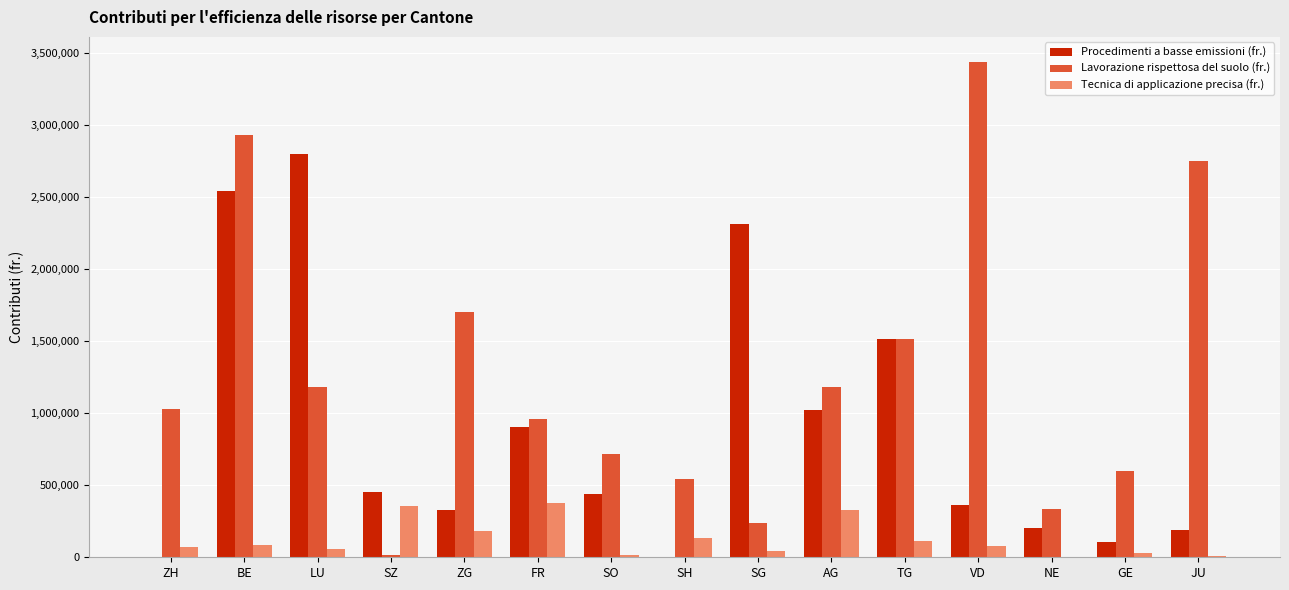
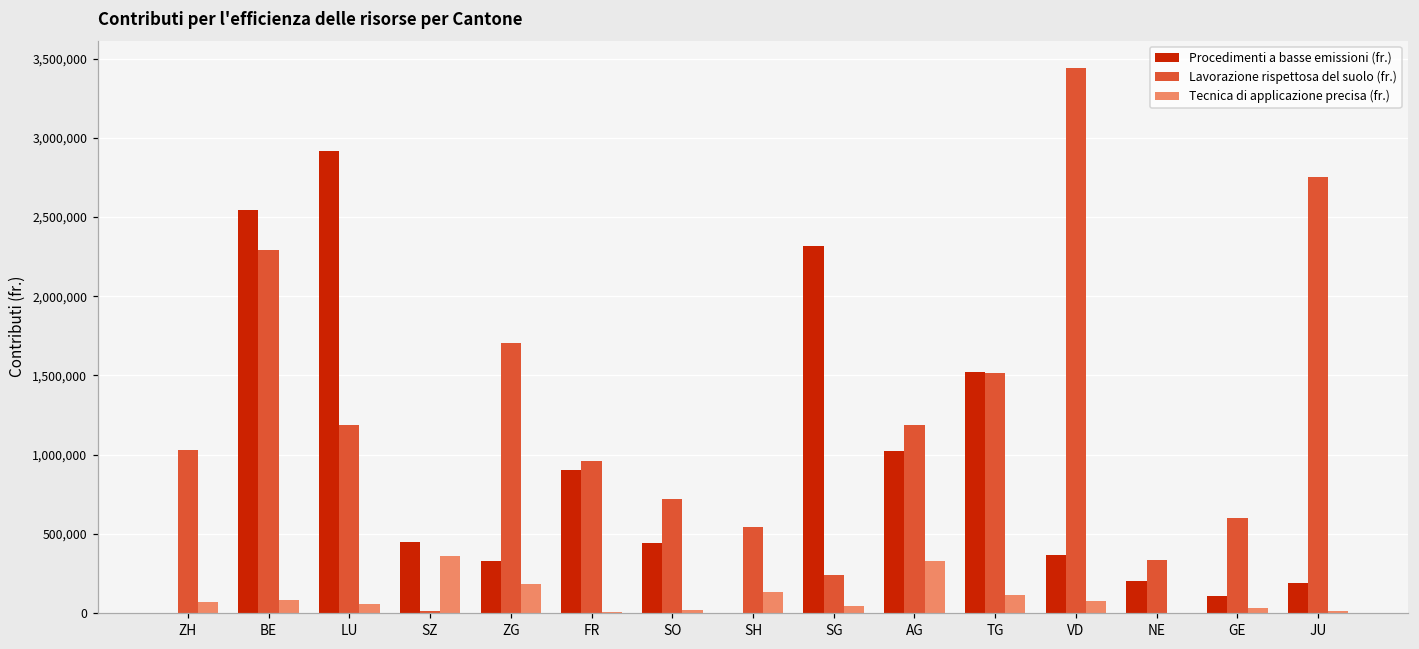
  {
    "Procedimenti a basse emissioni (fr.)": {
      "ZH": "0",
      "BE": "2,540,000",
-     "LU": "2,800,000",
+     "LU": "2,920,000",
      "SZ": "450,000",
      "ZG": "330,000",
      "FR": "900,000",
      "SO": "440,000",
      "SG": "2,320,000",
      "AG": "1,030,000",
      "TG": "1,520,000",
      "VD": "370,000",
      "NE": "200,000",
      "GE": "100,000",
      "JU": "190,000"
    },
    "Lavorazione rispettosa del suolo (fr.)": {
      "ZH": "1,030,000",
-     "BE": "2,930,000",
+     "BE": "2,290,000",
      "LU": "1,190,000",
      "ZG": "1,700,000",
      "FR": "960,000",
      "SO": "720,000",
      "SH": "540,000",
      "SG": "240,000",
      "AG": "1,190,000",
      "TG": "1,510,000",
      "VD": "3,440,000",
      "NE": "340,000",
      "GE": "600,000",
      "JU": "2,750,000"
    },
    "Tecnica di applicazione precisa (fr.)": {
      "ZH": "70,000",
      "BE": "80,000",
      "LU": "60,000",
      "SZ": "360,000",
      "ZG": "180,000",
-     "FR": "380,000",
+     "FR": "10,000",
      "SH": "130,000",
      "SG": "50,000",
      "AG": "330,000",
      "TG": "120,000",
      "VD": "80,000",
      "NE": "0",
      "GE": "30,000"
    }
  }
